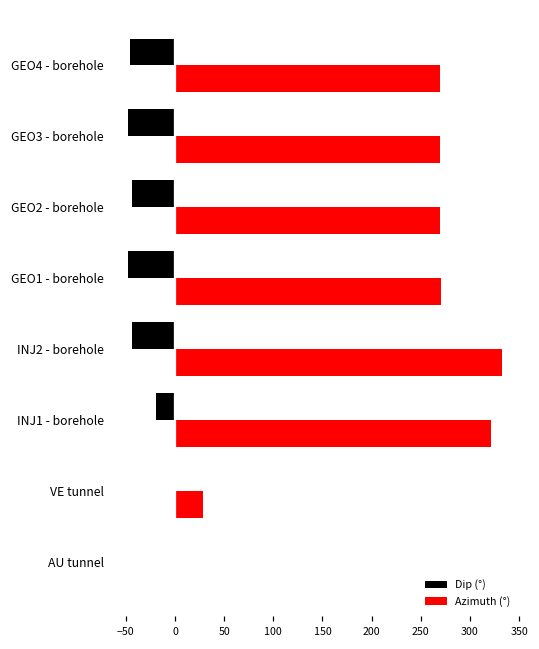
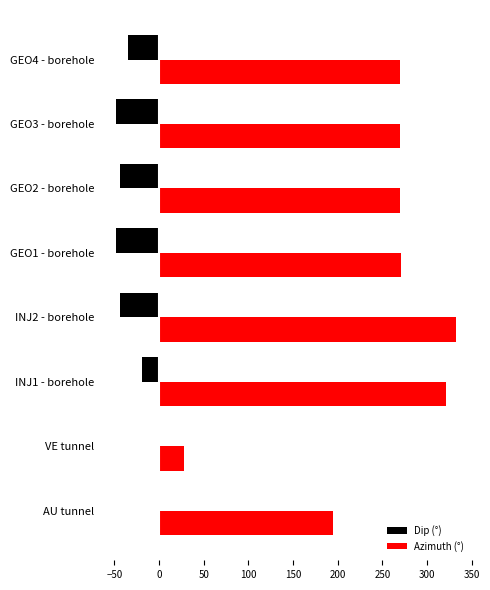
  {
    "Dip (°)": {
-     "GEO4 - borehole": -50,
+     "GEO4 - borehole": -30,
      "GEO3 - borehole": -50,
      "GEO2 - borehole": -40,
      "GEO1 - borehole": -50,
      "INJ2 - borehole": -40,
      "INJ1 - borehole": -20
    },
    "Azimuth (°)": {
      "GEO4 - borehole": 270,
      "GEO3 - borehole": 270,
      "GEO2 - borehole": 270,
      "GEO1 - borehole": 270,
      "INJ2 - borehole": 330,
      "INJ1 - borehole": 320,
      "VE tunnel": 30,
-     "AU tunnel": 0
+     "AU tunnel": 190
    }
  }
